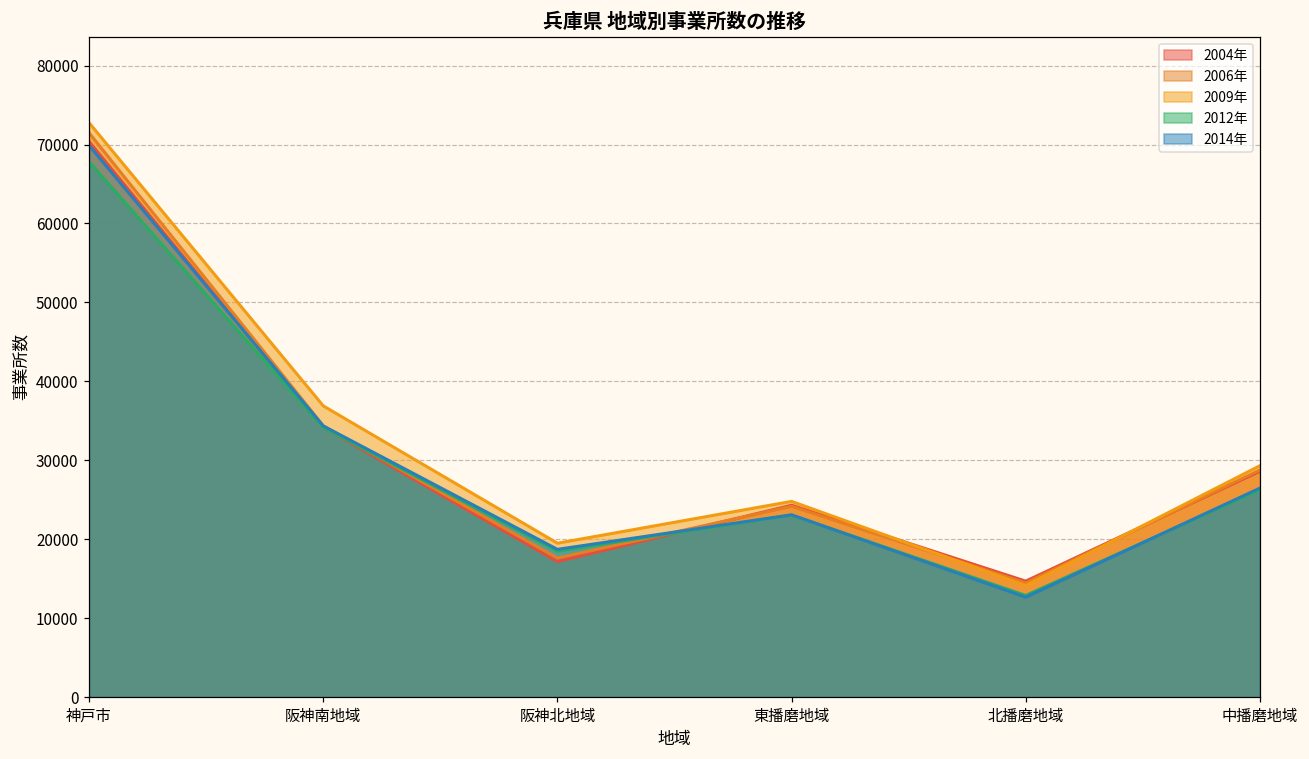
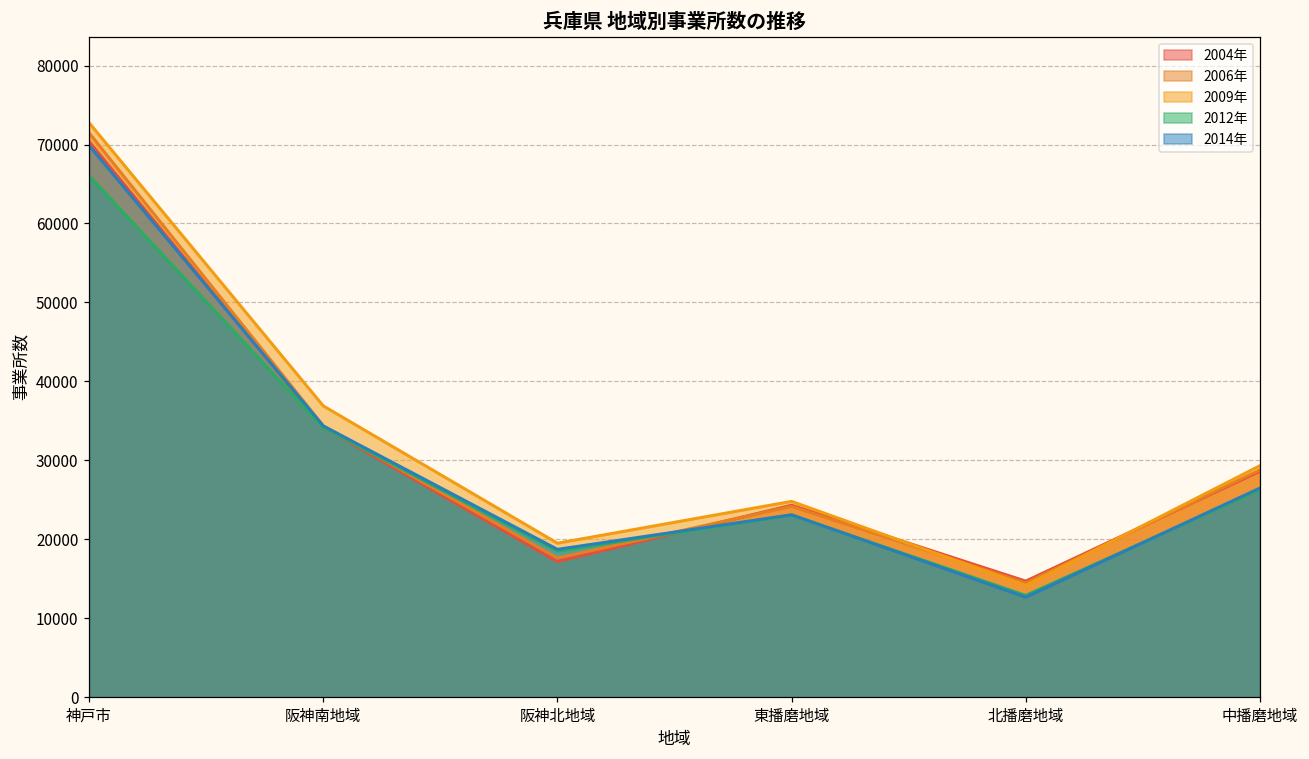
  {
    "2012年": {
-     "神戸市": 68000
+     "神戸市": 66000
    },
    "2014年": {
      "神戸市": 70000
    }
  }
